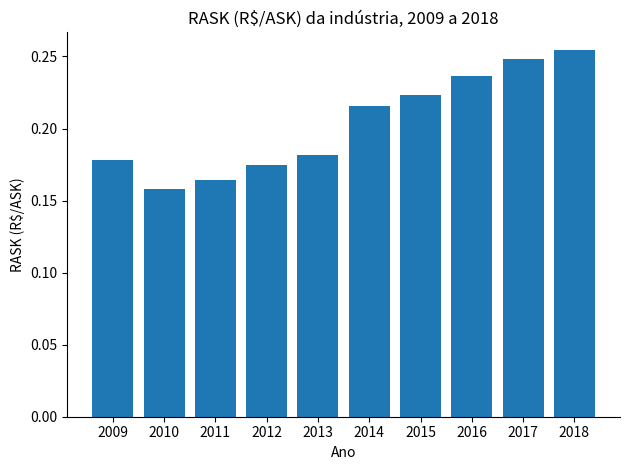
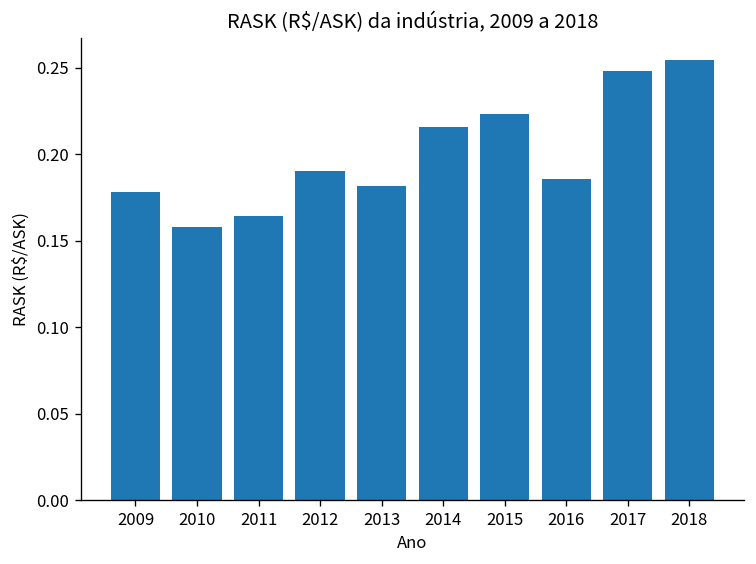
  {
    "2009": 0.178,
    "2010": 0.158,
    "2011": 0.164,
-   "2012": 0.175,
+   "2012": 0.191,
    "2013": 0.182,
    "2014": 0.216,
    "2015": 0.223,
-   "2016": 0.237,
+   "2016": 0.186,
    "2017": 0.248,
    "2018": 0.254
  }
